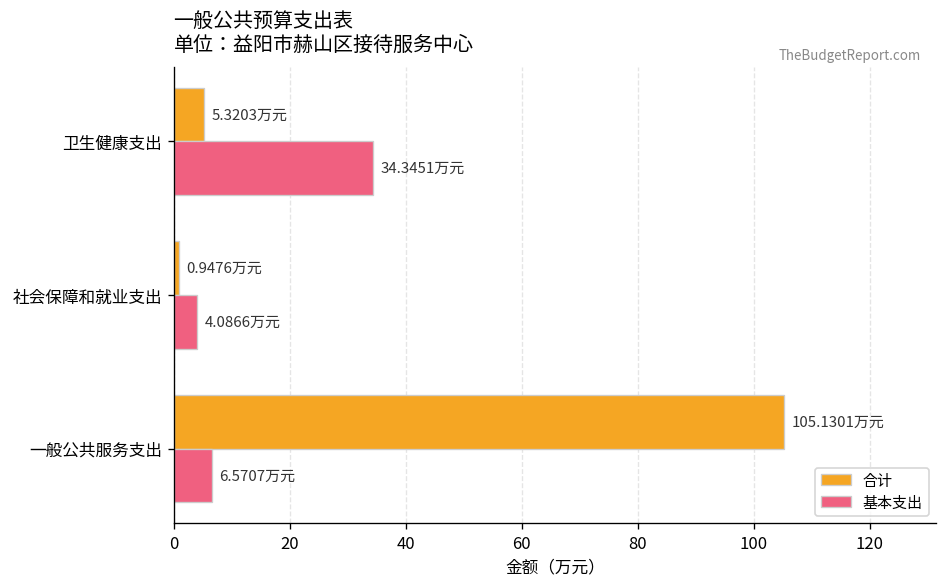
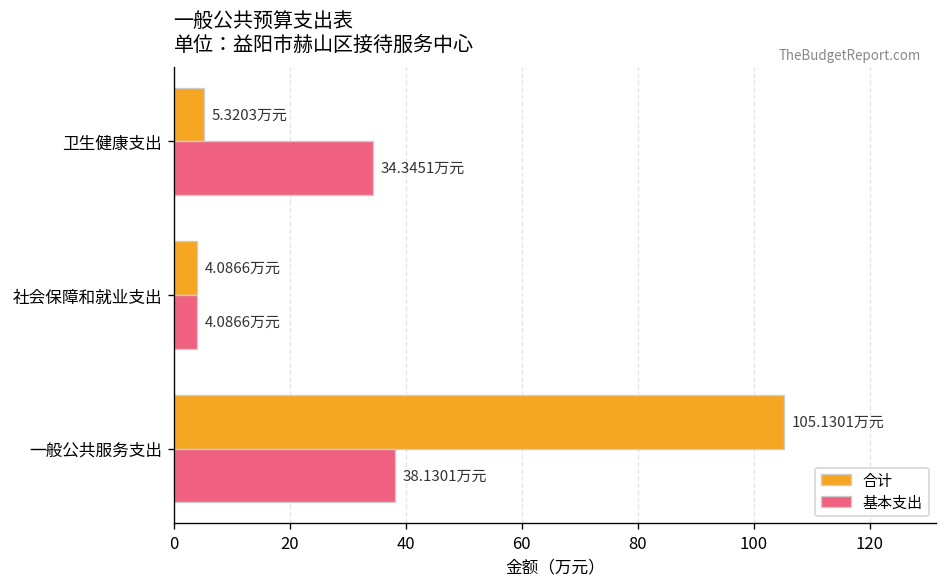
  {
    "合计": {
      "卫生健康支出": 5.3203,
-     "社会保障和就业支出": 0.9476,
+     "社会保障和就业支出": 4.0866,
      "一般公共服务支出": 105.1301
    },
    "基本支出": {
      "卫生健康支出": 34.3451,
      "社会保障和就业支出": 4.0866,
-     "一般公共服务支出": 6.5707
+     "一般公共服务支出": 38.1301
    }
  }
